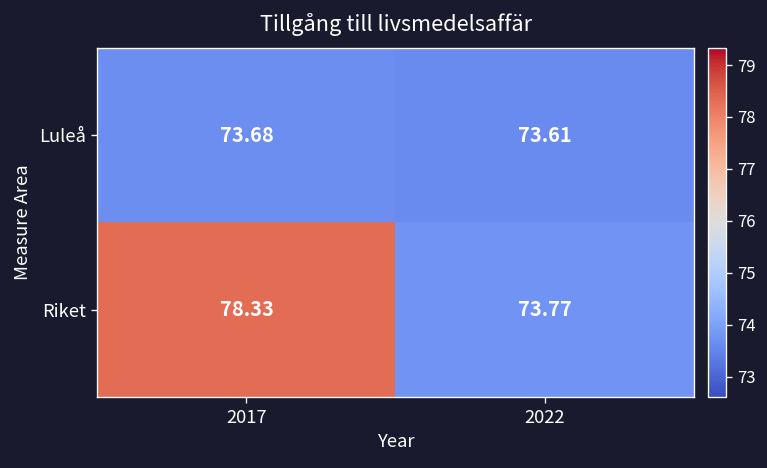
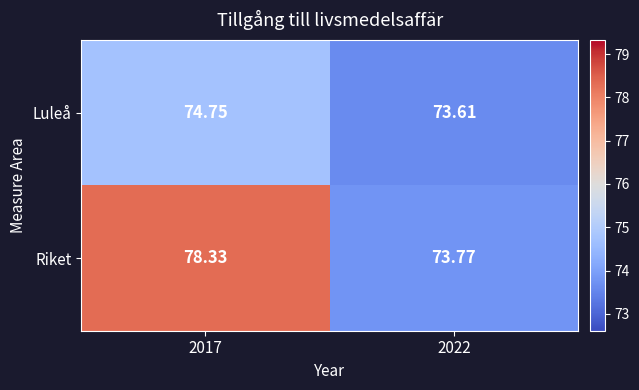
  {
    "Luleå": {
-     "2017": 73.68,
+     "2017": 74.75,
      "2022": 73.61
    },
    "Riket": {
      "2017": 78.33,
      "2022": 73.77
    }
  }
